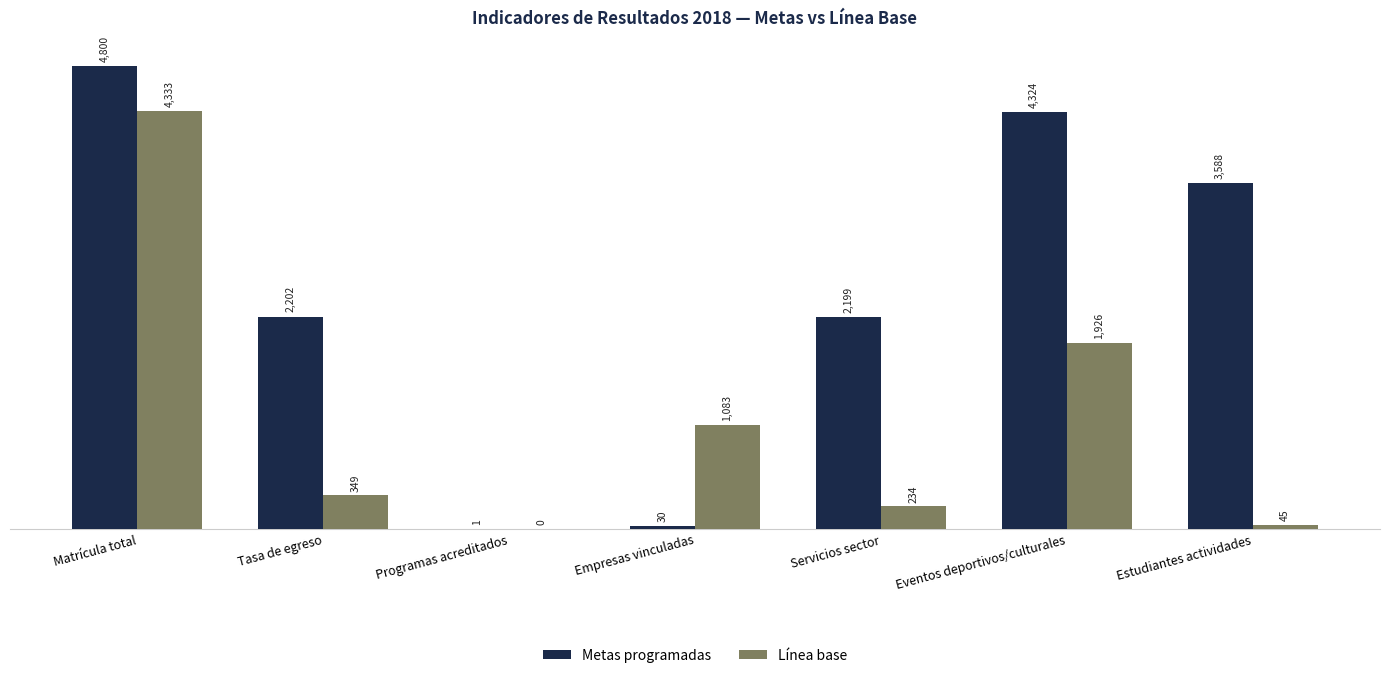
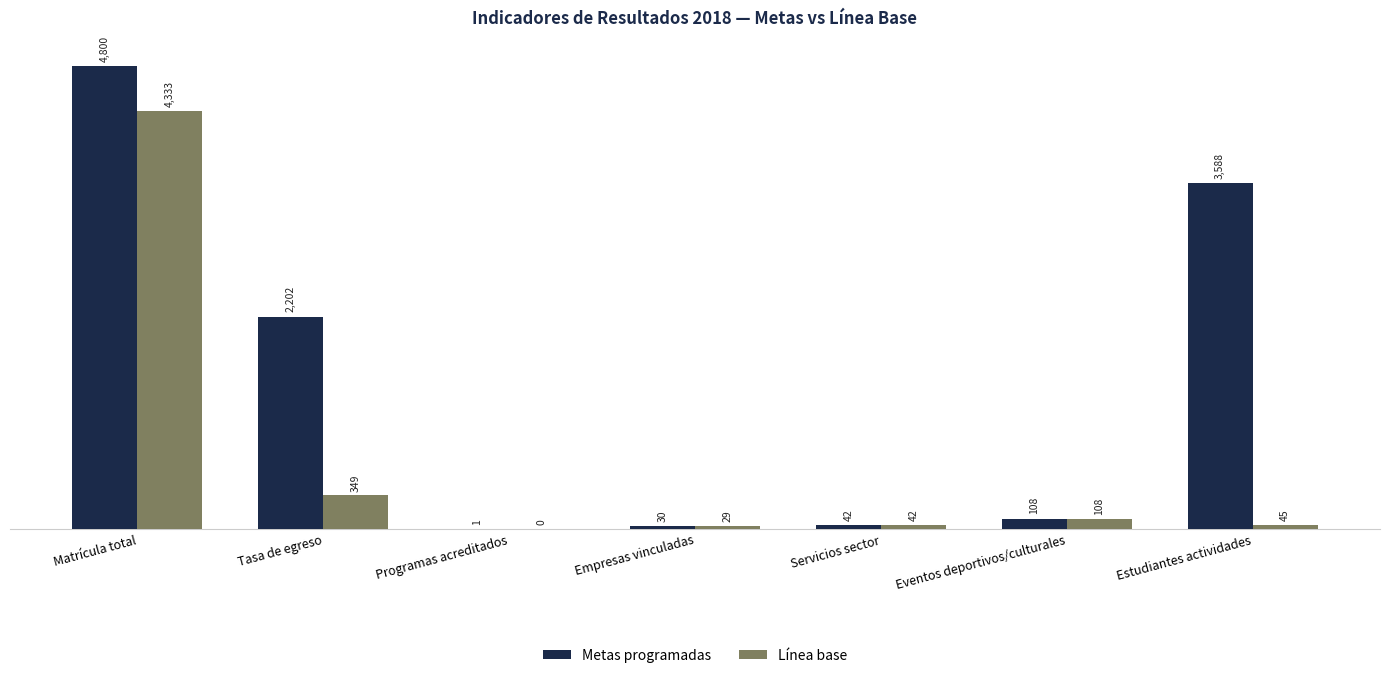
  {
    "Metas programadas": {
      "Matrícula total": "4,800",
      "Tasa de egreso": "2,202",
      "Programas acreditados": "1",
      "Empresas vinculadas": "30",
-     "Servicios sector": "2,199",
-     "Eventos deportivos/culturales": "4,324",
+     "Servicios sector": "42",
+     "Eventos deportivos/culturales": "108",
      "Estudiantes actividades": "3,588"
    },
    "Línea base": {
      "Matrícula total": "4,333",
      "Tasa de egreso": "349",
      "Programas acreditados": "0",
-     "Empresas vinculadas": "1,083",
-     "Servicios sector": "234",
-     "Eventos deportivos/culturales": "1,926",
+     "Empresas vinculadas": "29",
+     "Servicios sector": "42",
+     "Eventos deportivos/culturales": "108",
      "Estudiantes actividades": "45"
    }
  }
